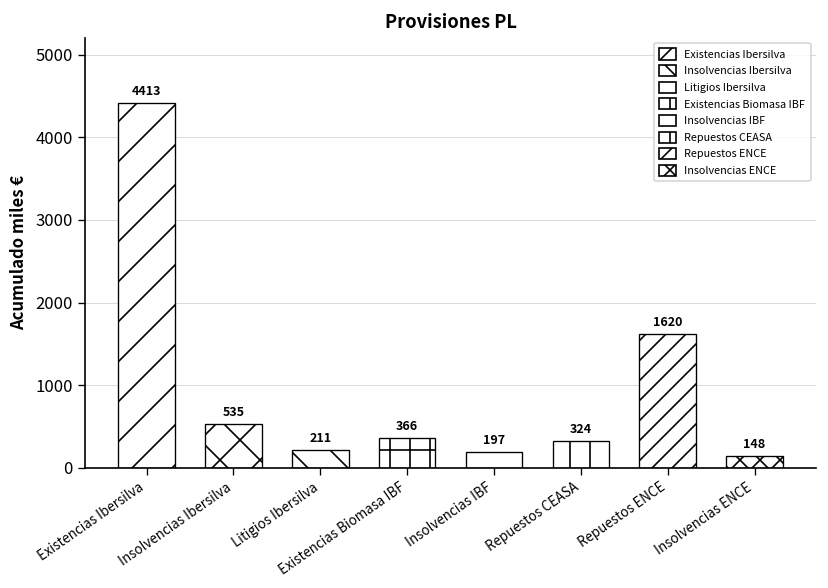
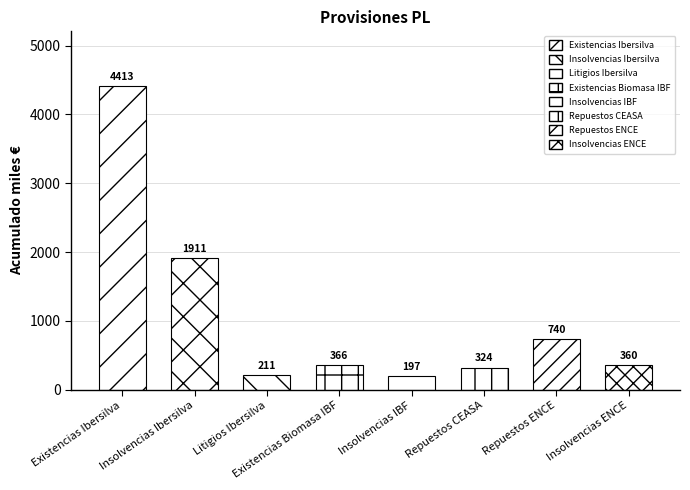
  {
    "Existencias Ibersilva": 4413,
-   "Insolvencias Ibersilva": 535,
+   "Insolvencias Ibersilva": 1911,
    "Litigios Ibersilva": 211,
    "Existencias Biomasa IBF": 366,
    "Insolvencias IBF": 197,
    "Repuestos CEASA": 324,
-   "Repuestos ENCE": 1620,
-   "Insolvencias ENCE": 148
+   "Repuestos ENCE": 740,
+   "Insolvencias ENCE": 360
  }
